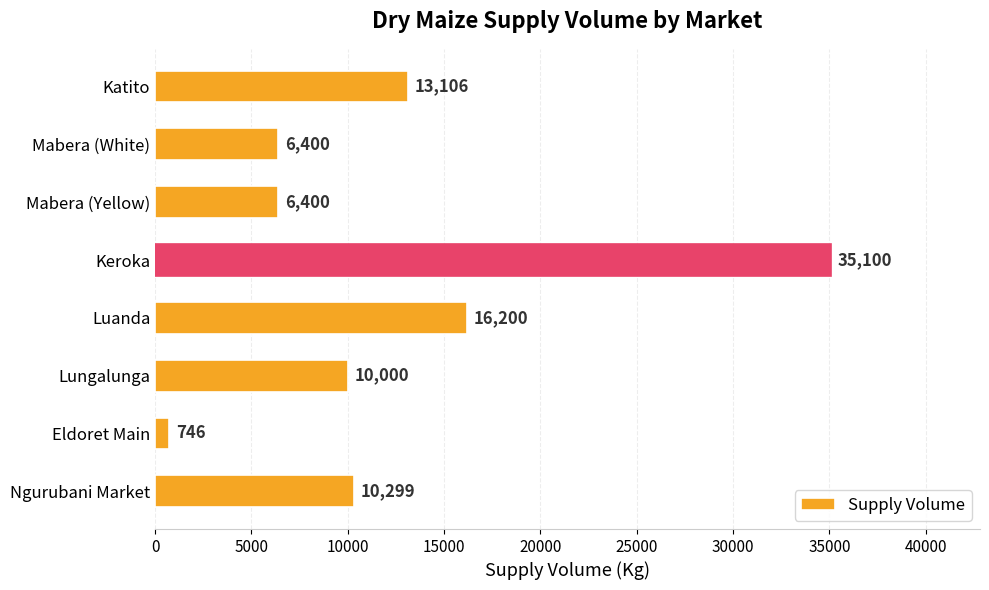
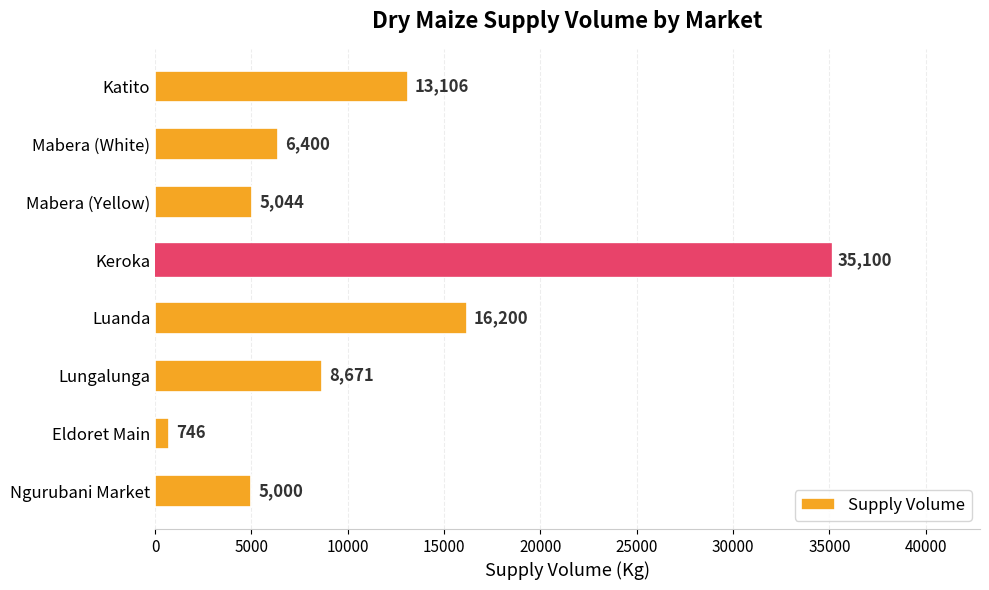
  {
    "Katito": "13,106",
    "Mabera (White)": "6,400",
-   "Mabera (Yellow)": "6,400",
+   "Mabera (Yellow)": "5,044",
    "Keroka": "35,100",
    "Luanda": "16,200",
-   "Lungalunga": "10,000",
+   "Lungalunga": "8,671",
    "Eldoret Main": "746",
-   "Ngurubani Market": "10,299"
+   "Ngurubani Market": "5,000"
  }
